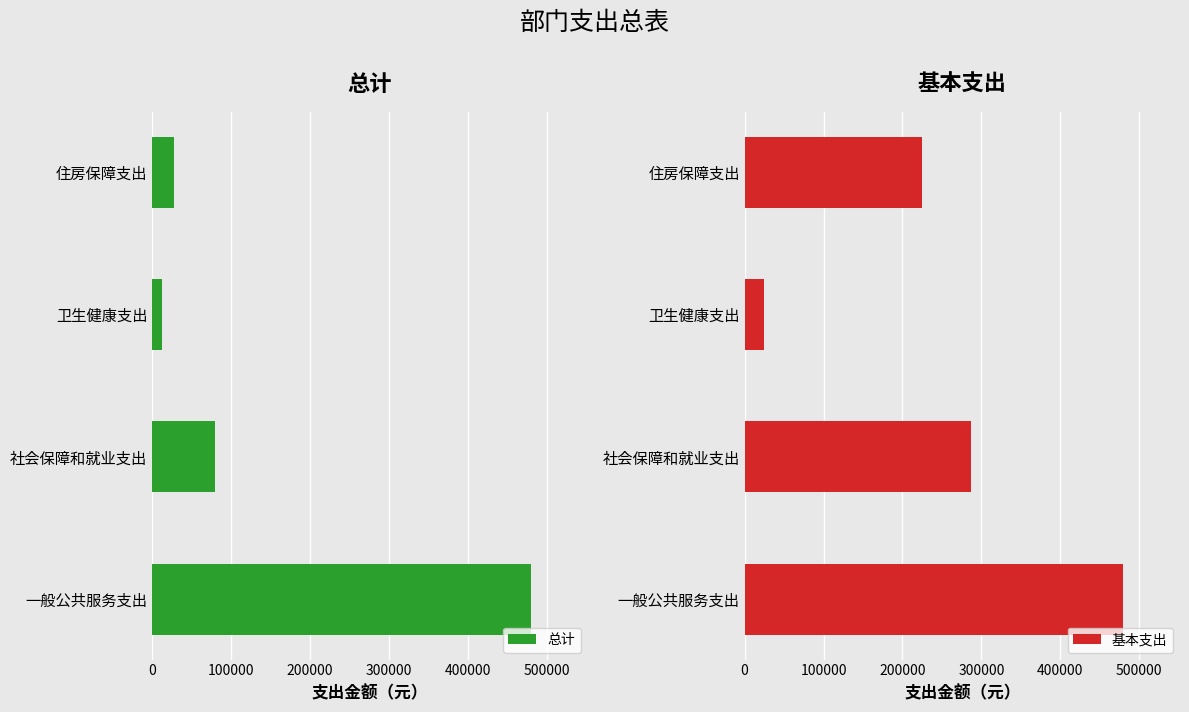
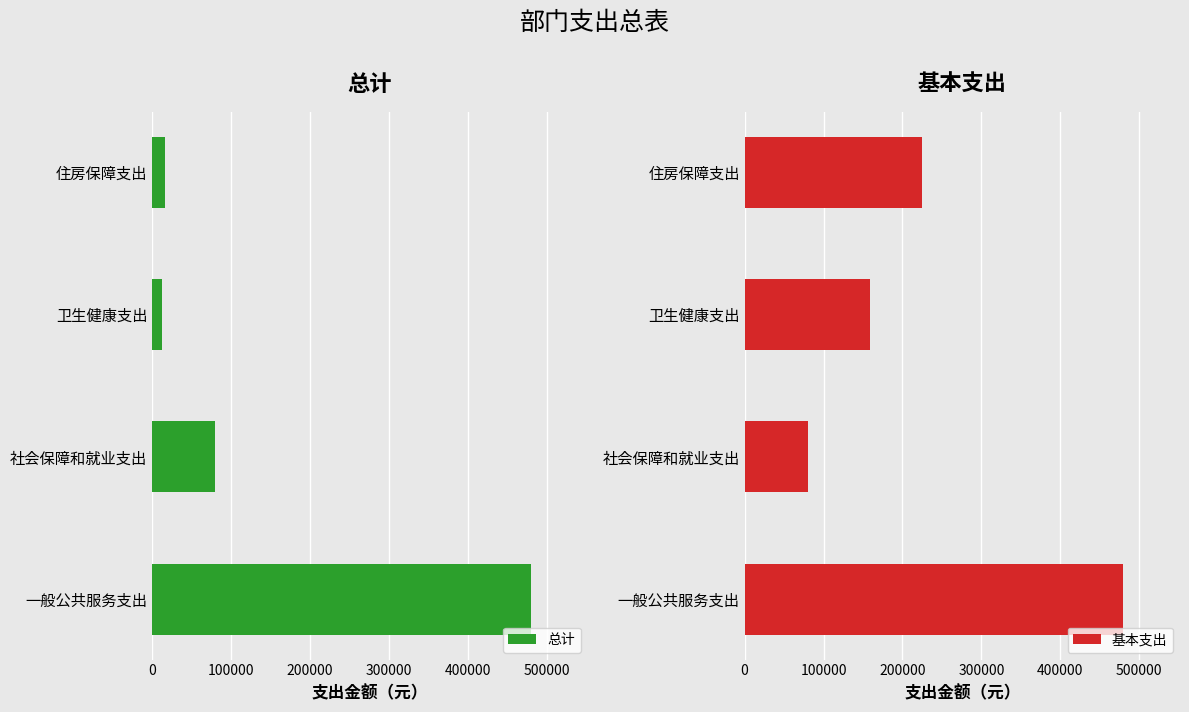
  {
    "总计": {
-     "住房保障支出": 30000,
+     "住房保障支出": 20000,
      "卫生健康支出": 10000,
      "社会保障和就业支出": 80000,
      "一般公共服务支出": 480000
    },
    "基本支出": {
      "住房保障支出": 220000,
-     "卫生健康支出": 20000,
-     "社会保障和就业支出": 290000,
+     "卫生健康支出": 160000,
+     "社会保障和就业支出": 80000,
      "一般公共服务支出": 480000
    }
  }
